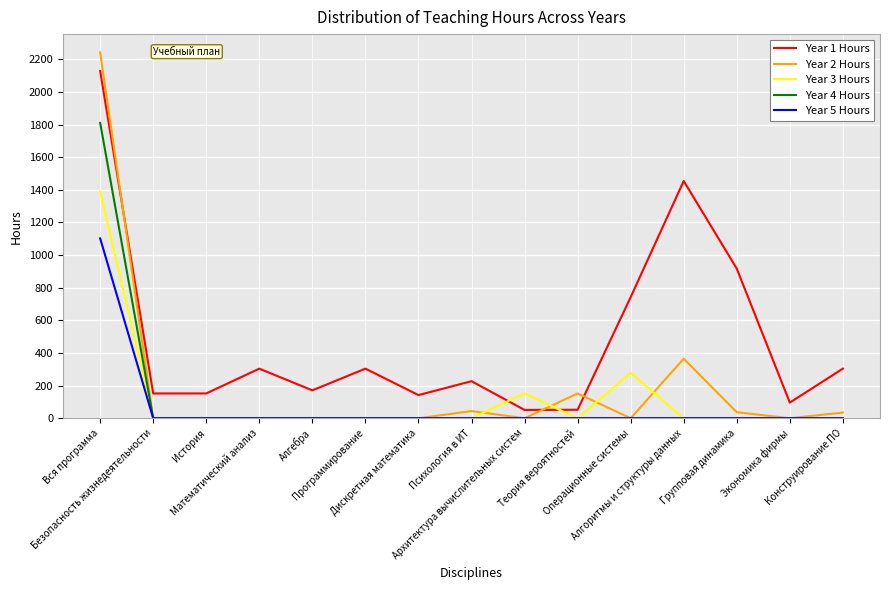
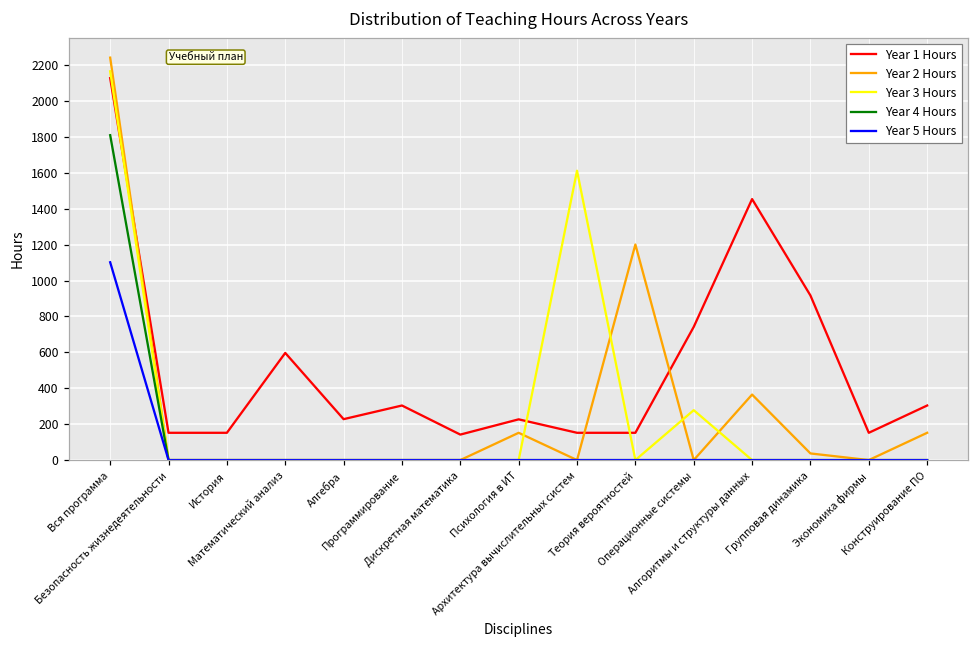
  {
    "Year 1 Hours": {
      "Вся программа": 2130,
      "Безопасность жизнедеятельности": 150,
      "История": 150,
-     "Математический анализ": 300,
-     "Алгебра": 170,
+     "Математический анализ": 600,
+     "Алгебра": 230,
      "Программирование": 300,
      "Дискретная математика": 140,
      "Психология в ИТ": 230,
-     "Архитектура вычислительных систем": 50,
-     "Теория вероятностей": 50,
+     "Архитектура вычислительных систем": 150,
+     "Теория вероятностей": 150,
      "Операционные системы": 740,
      "Алгоритмы и структуры данных": 1450,
      "Групповая динамика": 920,
-     "Экономика фирмы": 100,
+     "Экономика фирмы": 150,
      "Конструирование ПО": 300
    },
    "Year 2 Hours": {
      "Вся программа": 2240,
-     "Психология в ИТ": 40,
-     "Теория вероятностей": 150,
+     "Психология в ИТ": 150,
+     "Теория вероятностей": 1200,
      "Алгоритмы и структуры данных": 370,
      "Групповая динамика": 40,
-     "Конструирование ПО": 40
+     "Конструирование ПО": 150
    },
    "Year 3 Hours": {
-     "Вся программа": 1390,
-     "Архитектура вычислительных систем": 150,
+     "Вся программа": 2170,
+     "Архитектура вычислительных систем": 1610,
      "Операционные системы": 280
    },
    "Year 4 Hours": {
      "Вся программа": 1810
    },
    "Year 5 Hours": {
      "Вся программа": 1100
    }
  }
